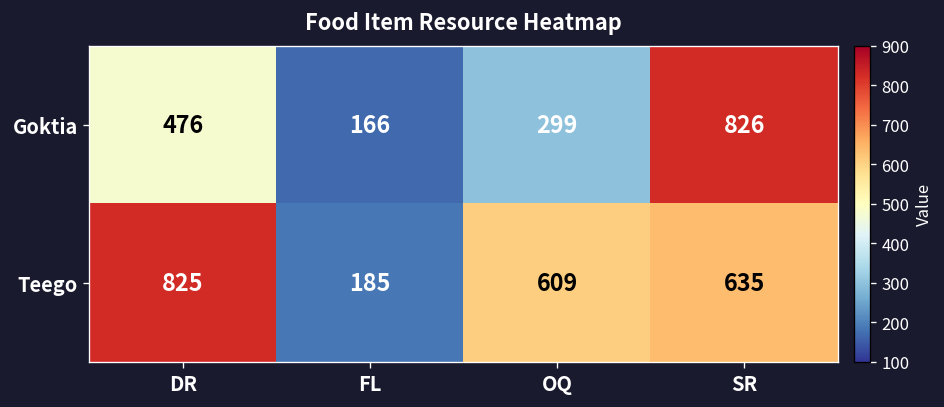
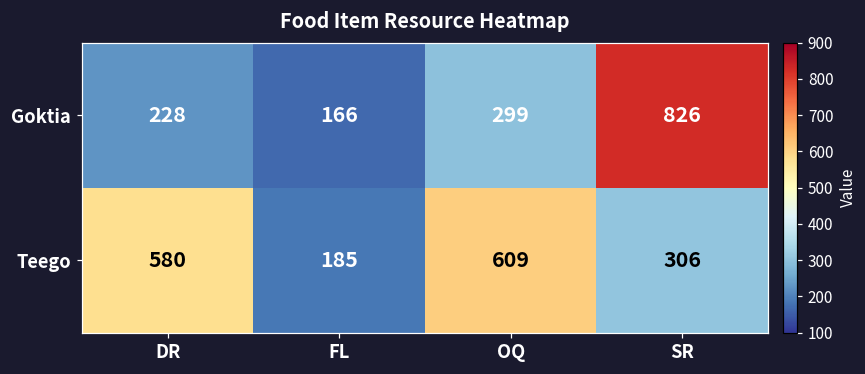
  {
    "Goktia": {
-     "DR": 476,
+     "DR": 228,
      "FL": 166,
      "OQ": 299,
      "SR": 826
    },
    "Teego": {
-     "DR": 825,
+     "DR": 580,
      "FL": 185,
      "OQ": 609,
-     "SR": 635
+     "SR": 306
    }
  }
